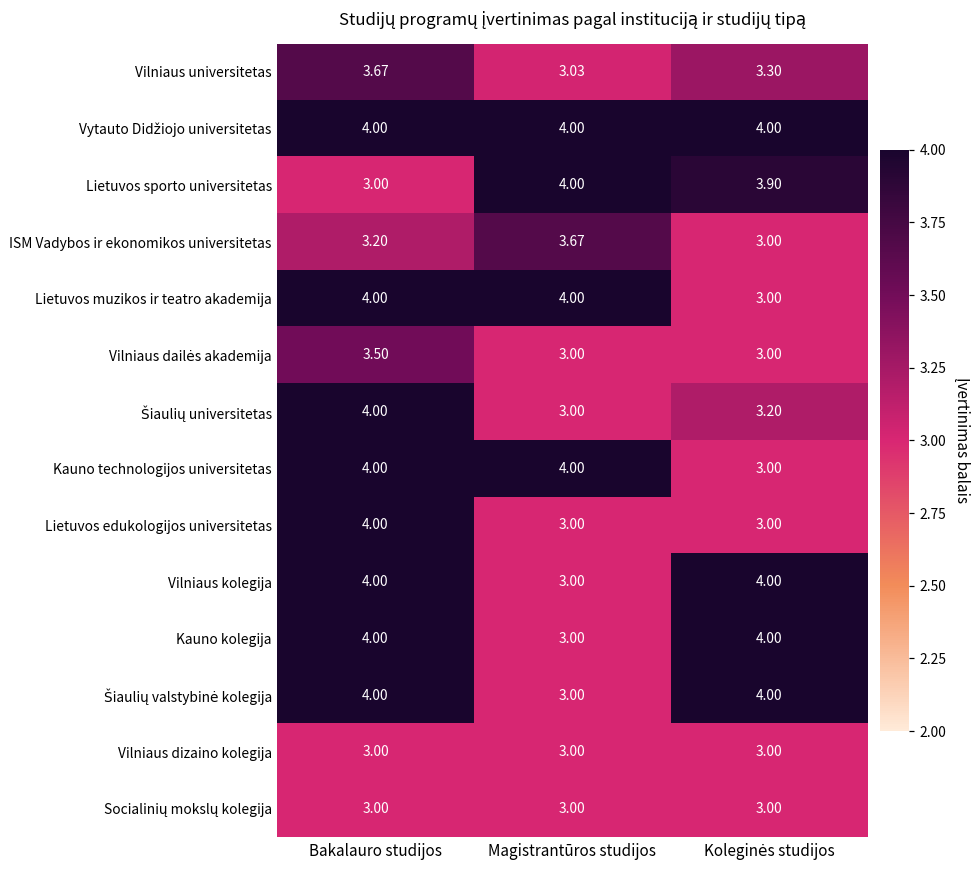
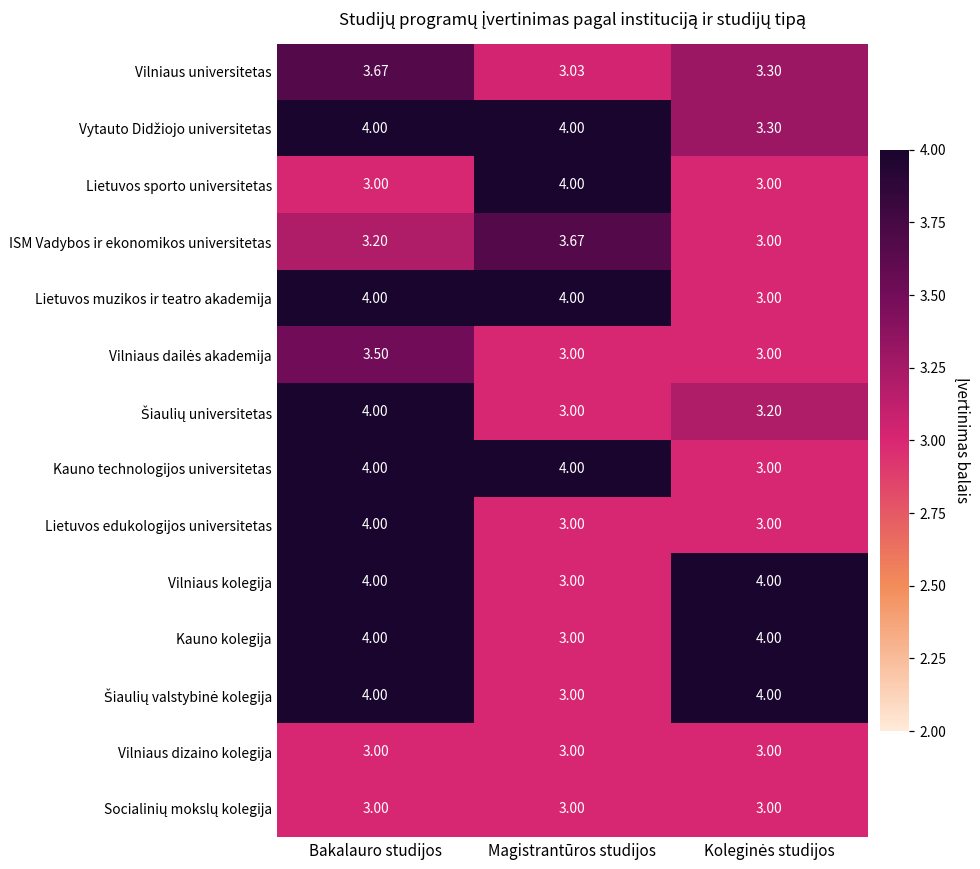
  {
    "Vilniaus universitetas": {
      "Bakalauro studijos": 3.67,
      "Magistrantūros studijos": 3.03,
      "Koleginės studijos": 3.30
    },
    "Vytauto Didžiojo universitetas": {
      "Bakalauro studijos": 4.00,
      "Magistrantūros studijos": 4.00,
-     "Koleginės studijos": 4.00
+     "Koleginės studijos": 3.30
    },
    "Lietuvos sporto universitetas": {
      "Bakalauro studijos": 3.00,
      "Magistrantūros studijos": 4.00,
-     "Koleginės studijos": 3.90
+     "Koleginės studijos": 3.00
    },
    "ISM Vadybos ir ekonomikos universitetas": {
      "Bakalauro studijos": 3.20,
      "Magistrantūros studijos": 3.67,
      "Koleginės studijos": 3.00
    },
    "Lietuvos muzikos ir teatro akademija": {
      "Bakalauro studijos": 4.00,
      "Magistrantūros studijos": 4.00,
      "Koleginės studijos": 3.00
    },
    "Vilniaus dailės akademija": {
      "Bakalauro studijos": 3.50,
      "Magistrantūros studijos": 3.00,
      "Koleginės studijos": 3.00
    },
    "Šiaulių universitetas": {
      "Bakalauro studijos": 4.00,
      "Magistrantūros studijos": 3.00,
      "Koleginės studijos": 3.20
    },
    "Kauno technologijos universitetas": {
      "Bakalauro studijos": 4.00,
      "Magistrantūros studijos": 4.00,
      "Koleginės studijos": 3.00
    },
    "Lietuvos edukologijos universitetas": {
      "Bakalauro studijos": 4.00,
      "Magistrantūros studijos": 3.00,
      "Koleginės studijos": 3.00
    },
    "Vilniaus kolegija": {
      "Bakalauro studijos": 4.00,
      "Magistrantūros studijos": 3.00,
      "Koleginės studijos": 4.00
    },
    "Kauno kolegija": {
      "Bakalauro studijos": 4.00,
      "Magistrantūros studijos": 3.00,
      "Koleginės studijos": 4.00
    },
    "Šiaulių valstybinė kolegija": {
      "Bakalauro studijos": 4.00,
      "Magistrantūros studijos": 3.00,
      "Koleginės studijos": 4.00
    },
    "Vilniaus dizaino kolegija": {
      "Bakalauro studijos": 3.00,
      "Magistrantūros studijos": 3.00,
      "Koleginės studijos": 3.00
    },
    "Socialinių mokslų kolegija": {
      "Bakalauro studijos": 3.00,
      "Magistrantūros studijos": 3.00,
      "Koleginės studijos": 3.00
    }
  }
